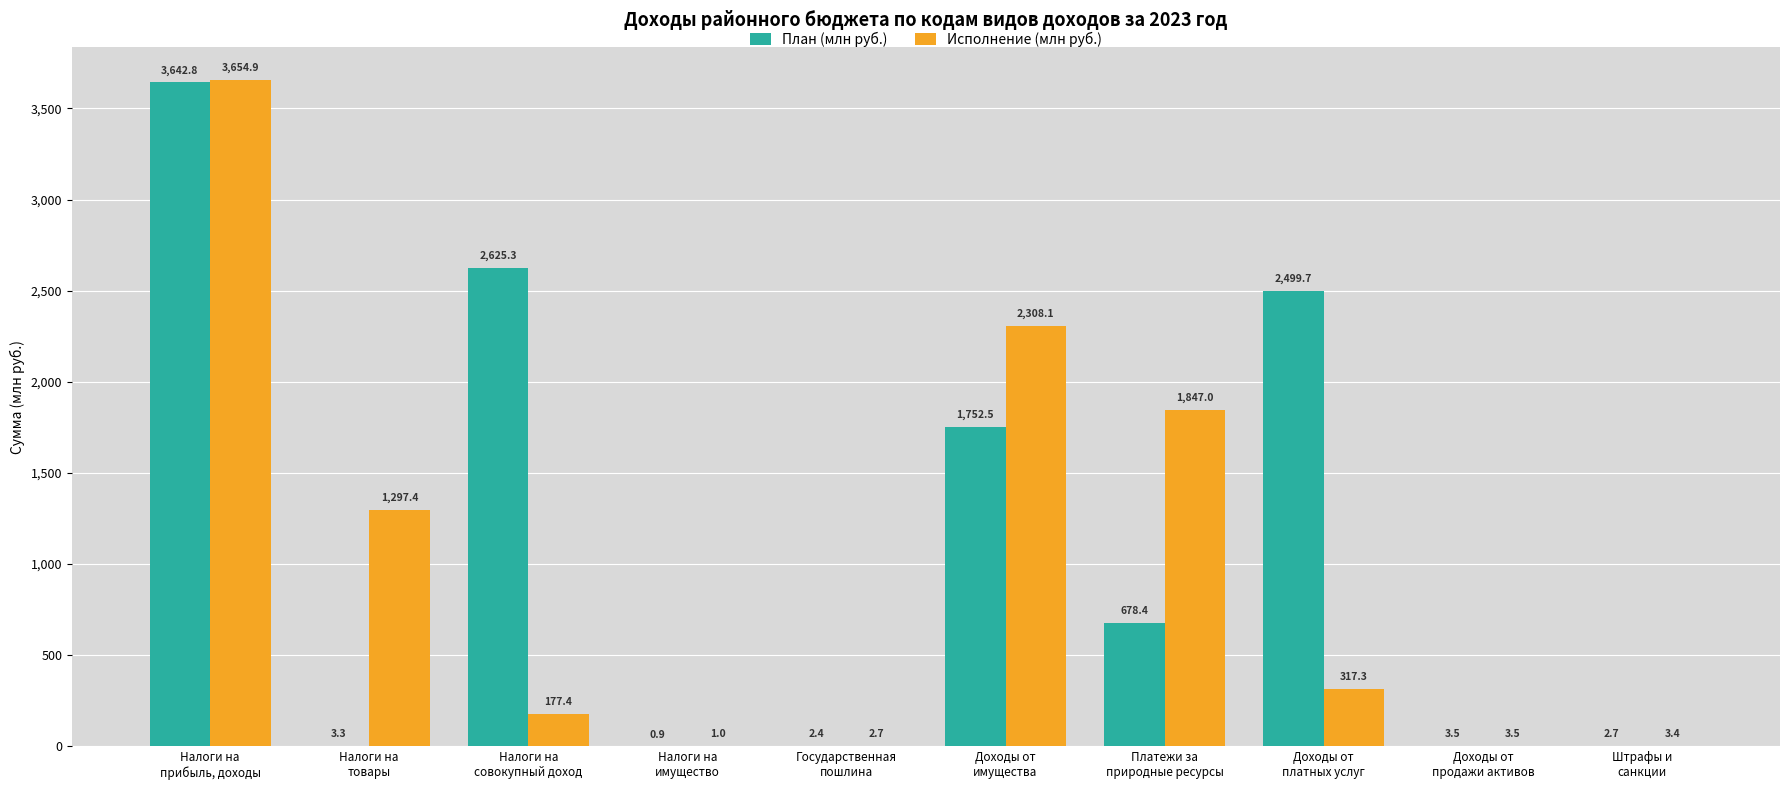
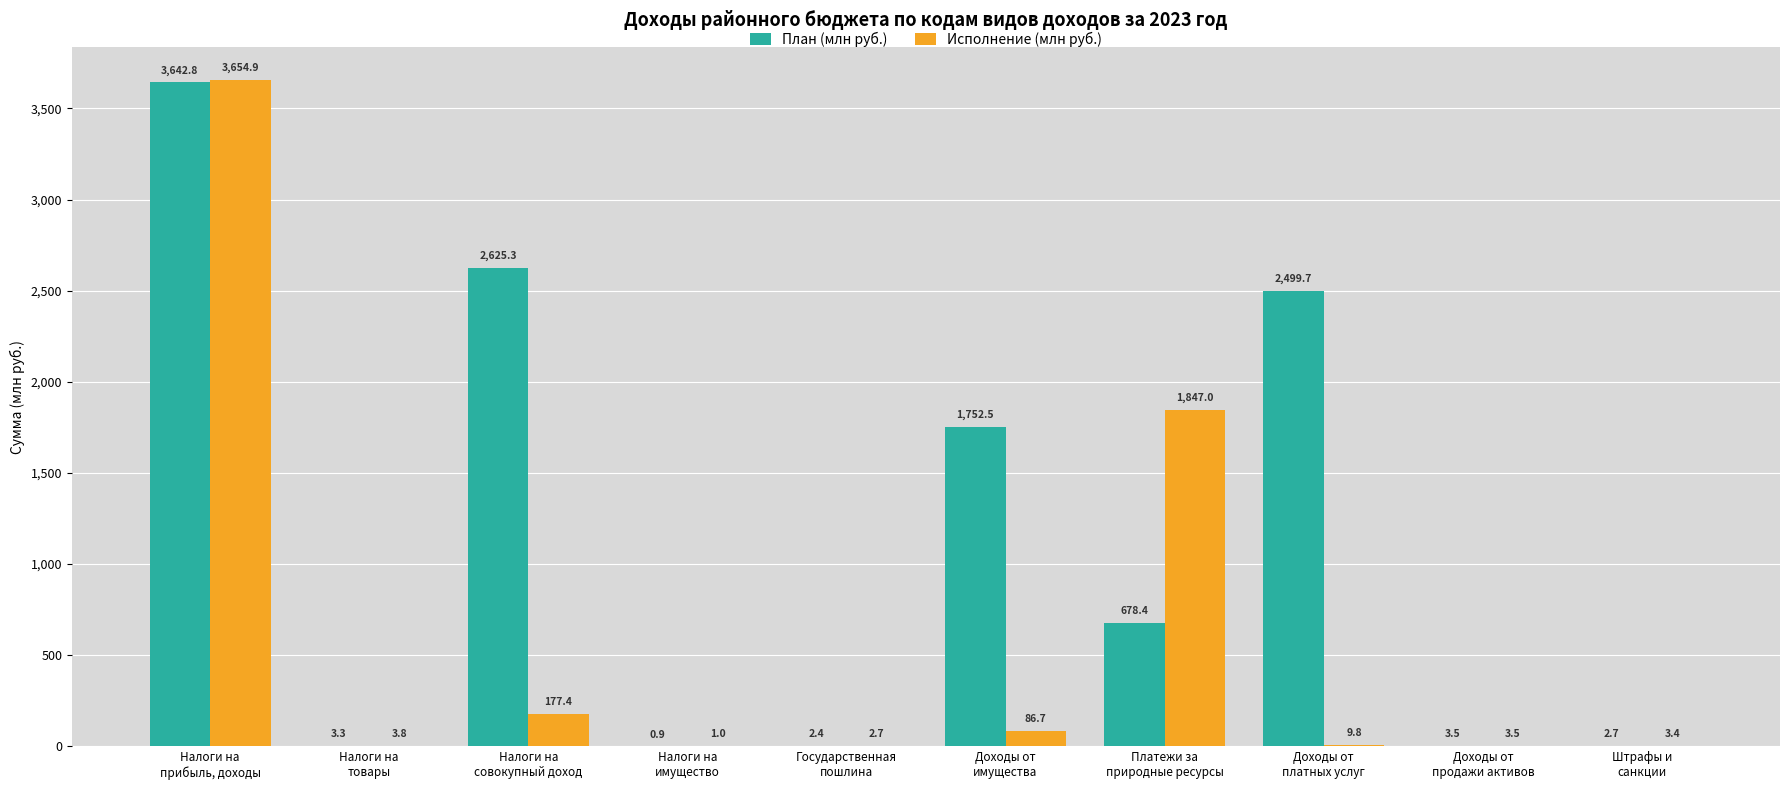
  {
    "План (млн руб.)": {
      "Налоги на прибыль, доходы": "3,642.8",
      "Налоги на товары": "3.3",
      "Налоги на совокупный доход": "2,625.3",
      "Налоги на имущество": "0.9",
      "Государственная пошлина": "2.4",
      "Доходы от имущества": "1,752.5",
      "Платежи за природные ресурсы": "678.4",
      "Доходы от платных услуг": "2,499.7",
      "Доходы от продажи активов": "3.5",
      "Штрафы и санкции": "2.7"
    },
    "Исполнение (млн руб.)": {
      "Налоги на прибыль, доходы": "3,654.9",
-     "Налоги на товары": "1,297.4",
+     "Налоги на товары": "3.8",
      "Налоги на совокупный доход": "177.4",
      "Налоги на имущество": "1.0",
      "Государственная пошлина": "2.7",
-     "Доходы от имущества": "2,308.1",
+     "Доходы от имущества": "86.7",
      "Платежи за природные ресурсы": "1,847.0",
-     "Доходы от платных услуг": "317.3",
+     "Доходы от платных услуг": "9.8",
      "Доходы от продажи активов": "3.5",
      "Штрафы и санкции": "3.4"
    }
  }
